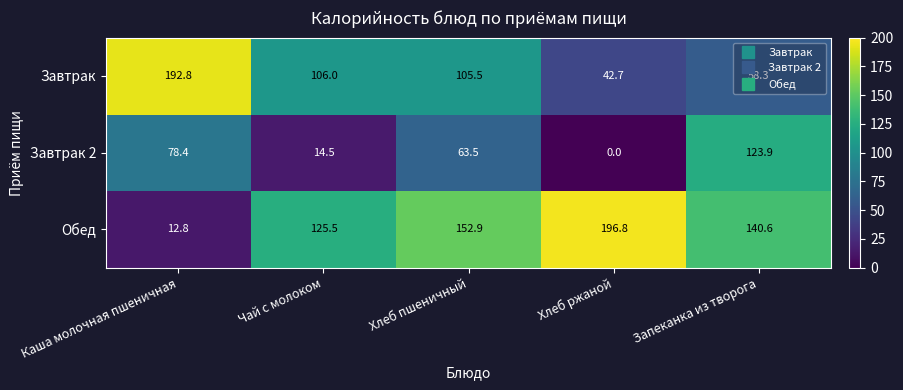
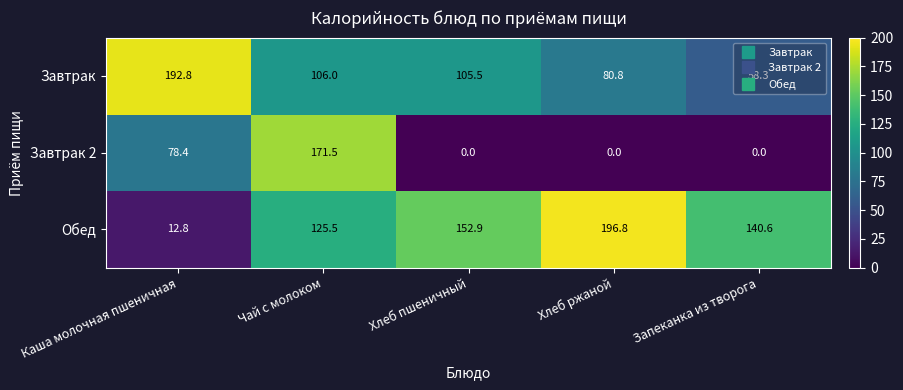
  {
    "Завтрак": {
      "Каша молочная пшеничная": 192.8,
      "Чай с молоком": 106.0,
      "Хлеб пшеничный": 105.5,
-     "Хлеб ржаной": 42.7
+     "Хлеб ржаной": 80.8
    },
    "Завтрак 2": {
      "Каша молочная пшеничная": 78.4,
-     "Чай с молоком": 14.5,
-     "Хлеб пшеничный": 63.5,
+     "Чай с молоком": 171.5,
+     "Хлеб пшеничный": 0.0,
      "Хлеб ржаной": 0.0,
-     "Запеканка из творога": 123.9
+     "Запеканка из творога": 0.0
    },
    "Обед": {
      "Каша молочная пшеничная": 12.8,
      "Чай с молоком": 125.5,
      "Хлеб пшеничный": 152.9,
      "Хлеб ржаной": 196.8,
      "Запеканка из творога": 140.6
    }
  }
